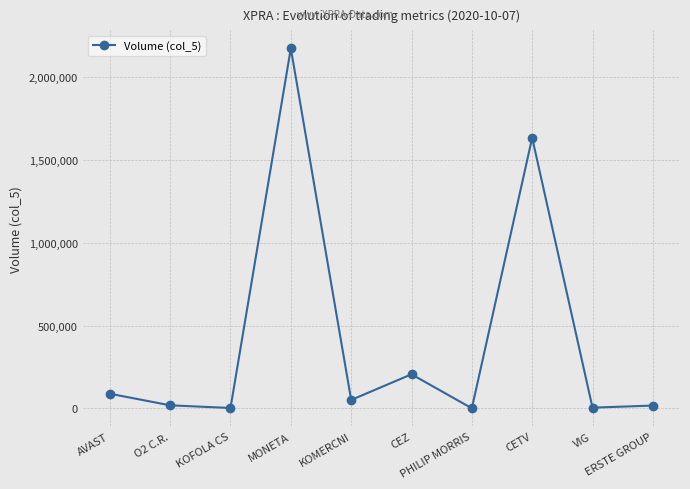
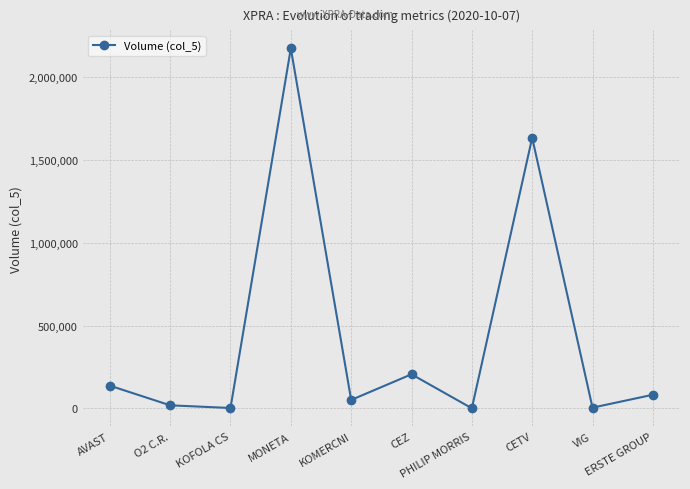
  {
-   "AVAST": "90,000",
+   "AVAST": "140,000",
    "O2 C.R.": "20,000",
    "KOFOLA CS": "0",
    "MONETA": "2,170,000",
    "KOMERCNI": "50,000",
    "CEZ": "210,000",
    "PHILIP MORRIS": "0",
    "CETV": "1,630,000",
    "VIG": "0",
-   "ERSTE GROUP": "20,000"
+   "ERSTE GROUP": "80,000"
  }
